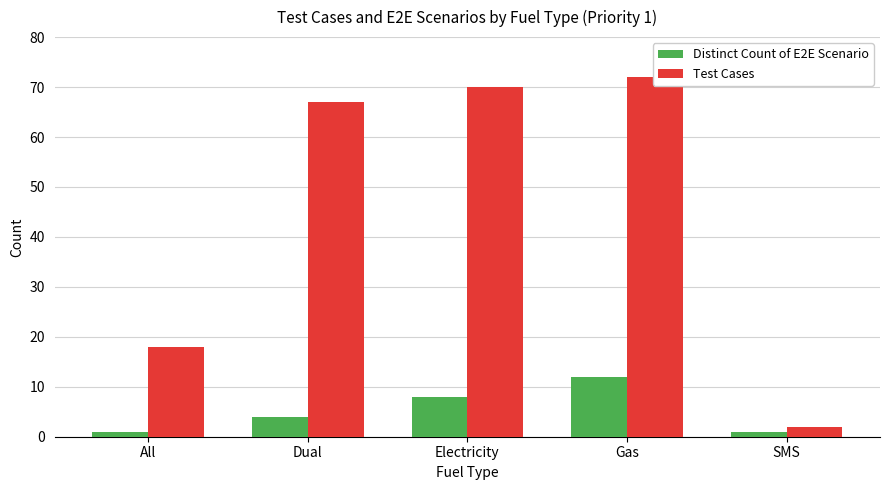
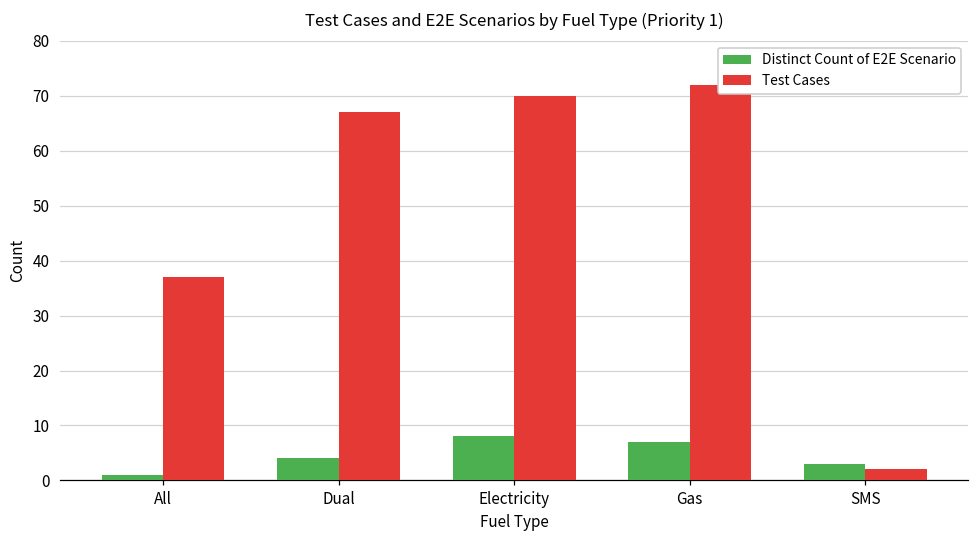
  {
    "Distinct Count of E2E Scenario": {
      "All": 1,
      "Dual": 4,
      "Electricity": 8,
-     "Gas": 12,
-     "SMS": 1
+     "Gas": 7,
+     "SMS": 3
    },
    "Test Cases": {
-     "All": 18,
+     "All": 37,
      "Dual": 67,
      "Electricity": 70,
      "SMS": 2
    }
  }
